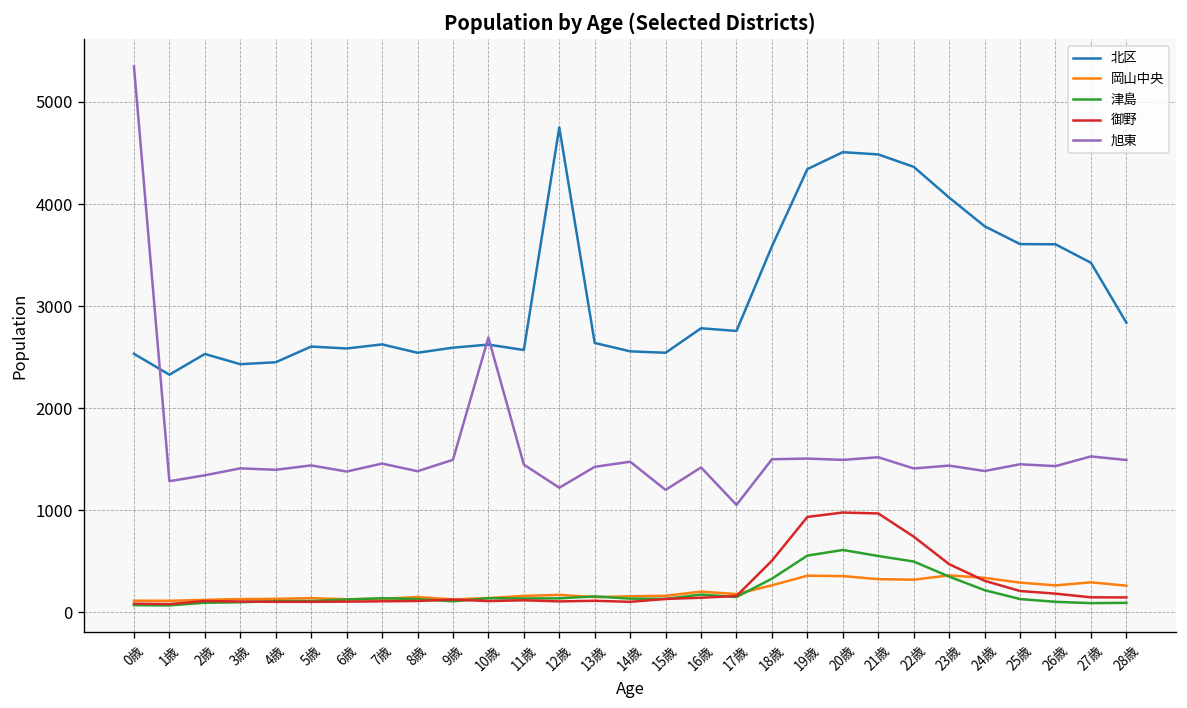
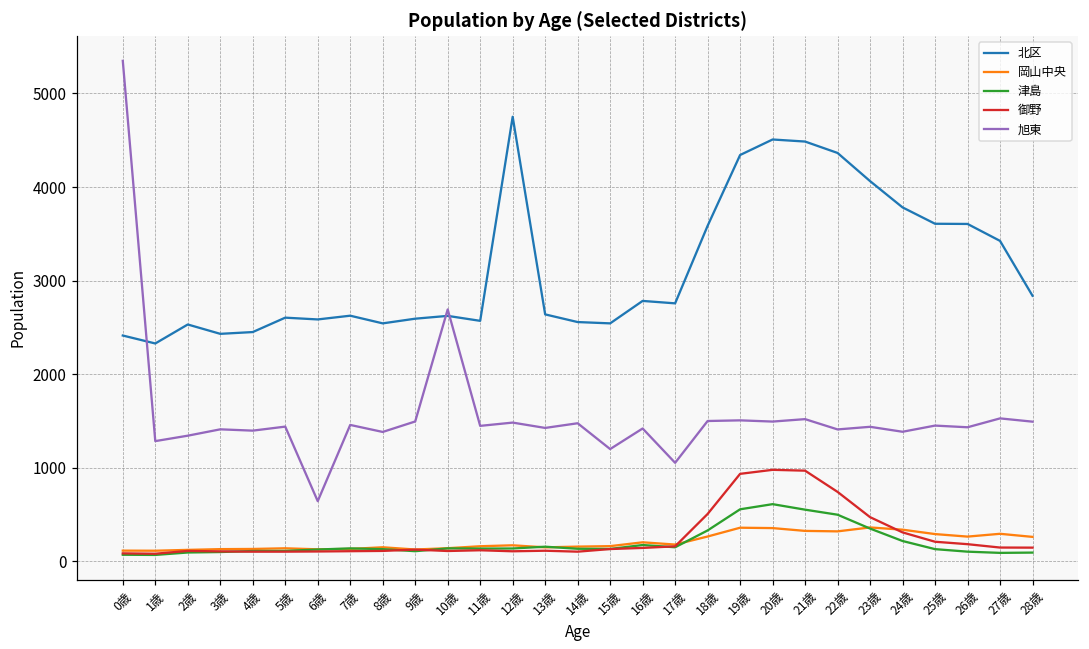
  {
    "北区": {
-     "0歳": 2500,
+     "0歳": 2400,
      "1歳": 2300,
      "2歳": 2500,
      "3歳": 2400,
      "4歳": 2400,
      "5歳": 2600,
      "6歳": 2600,
      "7歳": 2600,
      "8歳": 2500,
      "9歳": 2600,
      "10歳": 2600,
      "11歳": 2600,
      "12歳": 4800,
      "13歳": 2600,
      "14歳": 2600,
      "15歳": 2500,
      "16歳": 2800,
      "17歳": 2800,
      "18歳": 3600,
      "19歳": 4300,
      "20歳": 4500,
      "21歳": 4500,
      "22歳": 4400,
      "23歳": 4100,
      "24歳": 3800,
      "25歳": 3600,
      "26歳": 3600,
      "27歳": 3400,
      "28歳": 2800
    },
    "岡山中央": {
      "1歳": 100,
      "12歳": 200,
      "18歳": 300,
      "19歳": 400,
      "20歳": 400,
      "21歳": 300,
      "22歳": 300,
      "25歳": 300,
      "26歳": 300,
      "27歳": 300,
      "28歳": 300
    },
    "津島": {
      "12歳": 100,
      "18歳": 300,
      "19歳": 600,
      "20歳": 600,
      "21歳": 600,
      "22歳": 500,
      "24歳": 200,
      "25歳": 100,
      "26歳": 100,
      "27歳": 100,
      "28歳": 100
    },
    "御野": {
      "12歳": 100,
      "13歳": 100,
      "14歳": 100,
      "16歳": 100,
      "18歳": 500,
      "19歳": 900,
      "20歳": 1000,
      "21歳": 1000,
      "22歳": 700,
      "23歳": 500,
      "25歳": 200,
      "26歳": 200,
      "27歳": 100,
      "28歳": 100
    },
    "旭東": {
      "0歳": 5300,
      "1歳": 1300,
      "2歳": 1300,
      "3歳": 1400,
      "4歳": 1400,
      "5歳": 1400,
-     "6歳": 1400,
+     "6歳": 600,
      "7歳": 1500,
      "8歳": 1400,
      "9歳": 1500,
      "10歳": 2700,
      "11歳": 1400,
-     "12歳": 1200,
+     "12歳": 1500,
      "13歳": 1400,
      "14歳": 1500,
      "15歳": 1200,
      "16歳": 1400,
      "17歳": 1100,
      "18歳": 1500,
      "19歳": 1500,
      "20歳": 1500,
      "21歳": 1500,
      "22歳": 1400,
      "23歳": 1400,
      "24歳": 1400,
      "25歳": 1400,
      "26歳": 1400,
      "27歳": 1500,
      "28歳": 1500
    }
  }
